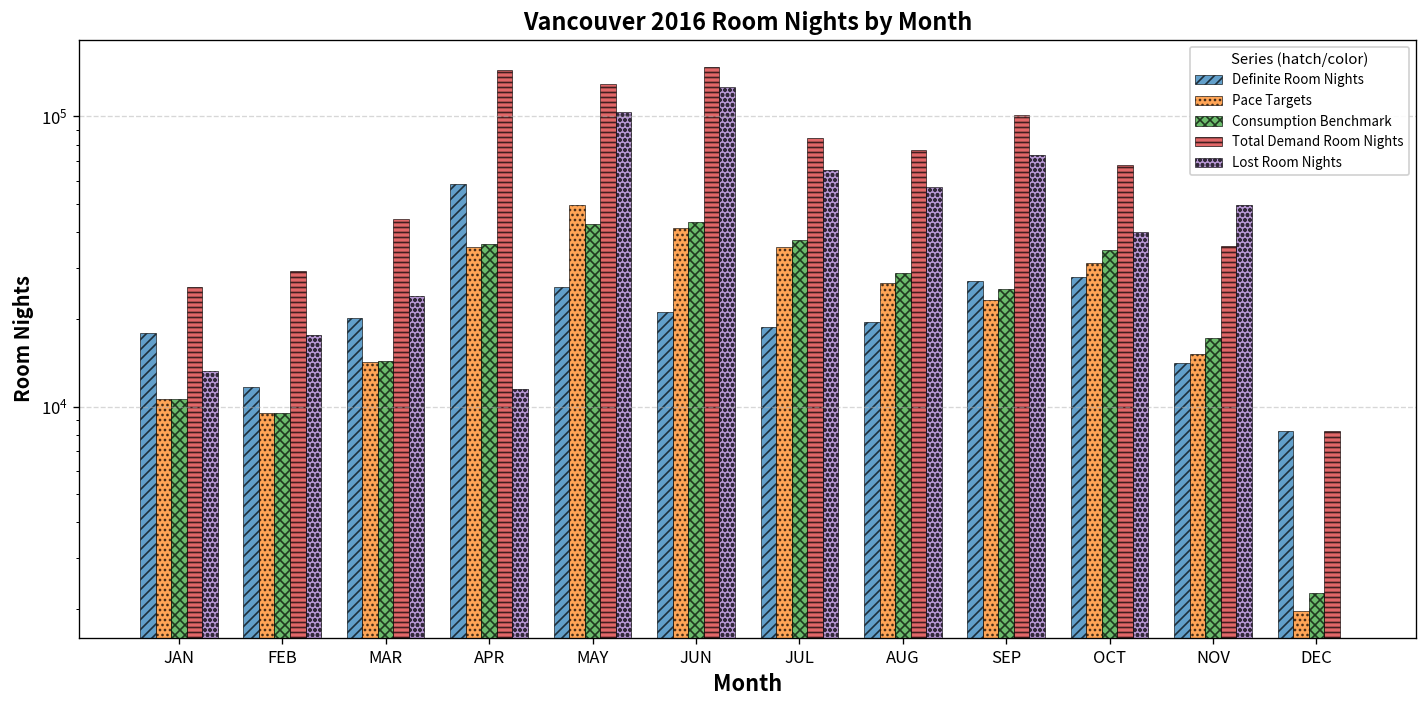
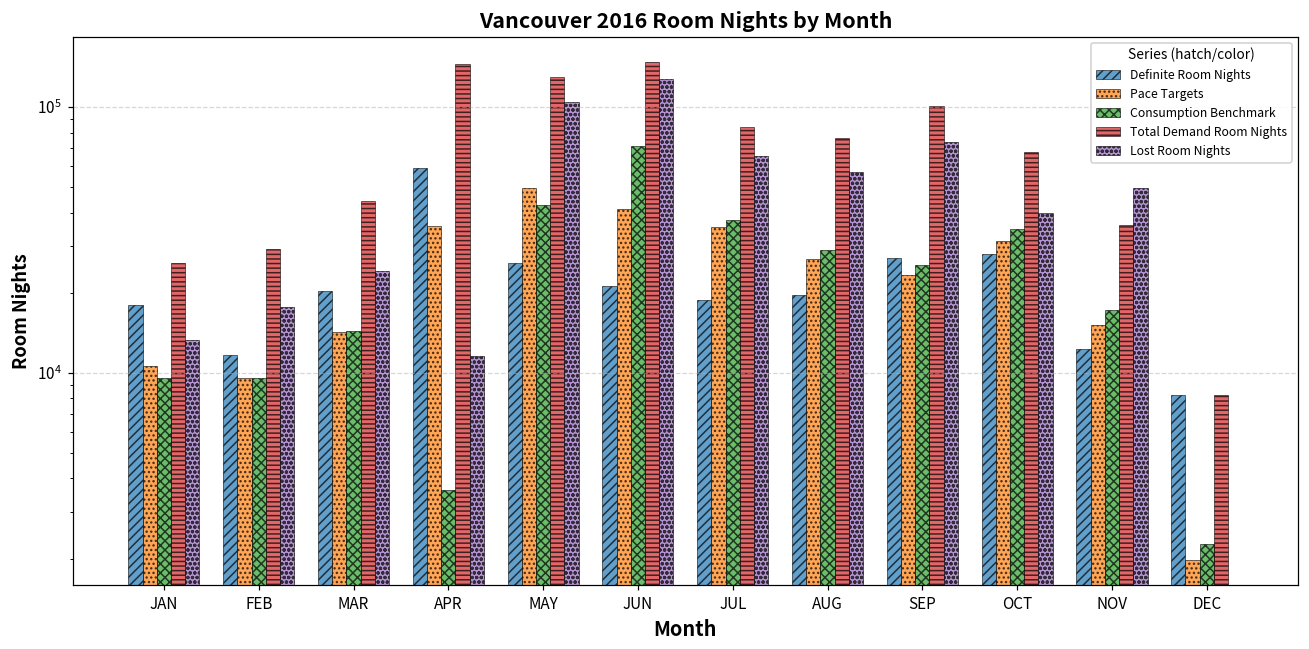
  {
    "Definite Room Nights": {
      "JAN": 18000,
      "FEB": 12000,
      "MAR": 20000,
      "APR": 59000,
      "MAY": 26000,
      "JUN": 21000,
      "JUL": 19000,
      "AUG": 20000,
      "SEP": 27000,
      "OCT": 28000,
-     "NOV": 14000,
+     "NOV": 12000,
      "DEC": 8300
    },
    "Pace Targets": {
      "JAN": 11000,
      "FEB": 9500,
      "MAR": 14000,
      "APR": 36000,
      "MAY": 50000,
      "JUN": 41000,
      "JUL": 35000,
      "AUG": 27000,
      "SEP": 23000,
      "OCT": 31000,
      "NOV": 15000,
      "DEC": 2000
    },
    "Consumption Benchmark": {
-     "JAN": 11000,
+     "JAN": 9600,
      "FEB": 9500,
      "MAR": 14000,
-     "APR": 36000,
+     "APR": 3600,
      "MAY": 43000,
-     "JUN": 43000,
+     "JUN": 71000,
      "JUL": 38000,
      "AUG": 29000,
      "SEP": 25000,
      "OCT": 35000,
      "NOV": 17000,
      "DEC": 2300
    },
    "Total Demand Room Nights": {
      "JAN": 26000,
      "FEB": 29000,
      "MAR": 44000,
      "APR": 140000,
      "MAY": 130000,
      "JUN": 150000,
      "JUL": 84000,
      "AUG": 77000,
      "SEP": 101000,
      "OCT": 68000,
      "NOV": 36000,
      "DEC": 8300
    },
    "Lost Room Nights": {
      "JAN": 13000,
      "FEB": 18000,
      "MAR": 24000,
      "APR": 12000,
      "MAY": 104000,
      "JUN": 130000,
      "JUL": 65000,
      "AUG": 57000,
      "SEP": 74000,
      "OCT": 40000,
      "NOV": 50000
    }
  }
